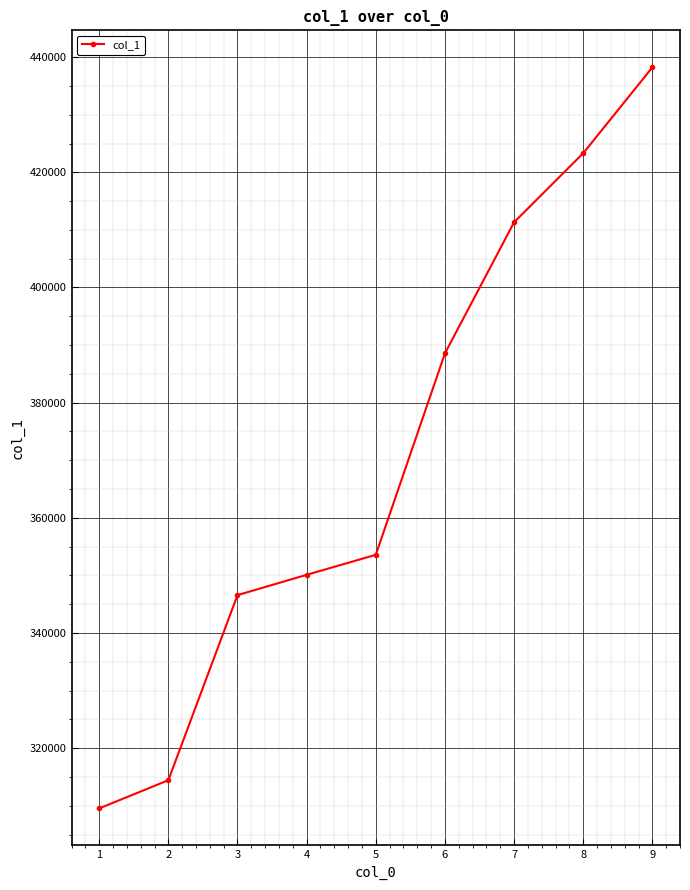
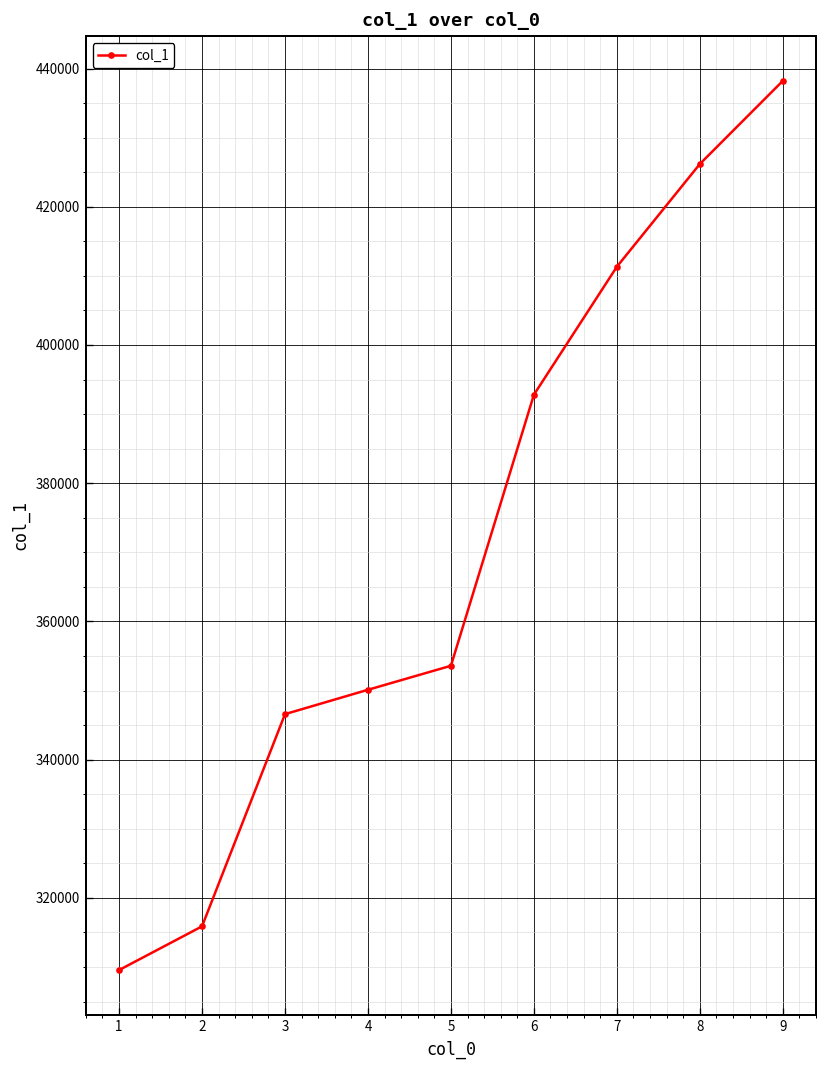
  {
    "1": 310000,
-   "2": 314000,
+   "2": 316000,
    "3": 347000,
    "4": 350000,
    "5": 354000,
-   "6": 389000,
+   "6": 393000,
    "7": 411000,
-   "8": 423000,
+   "8": 426000,
    "9": 438000
  }
